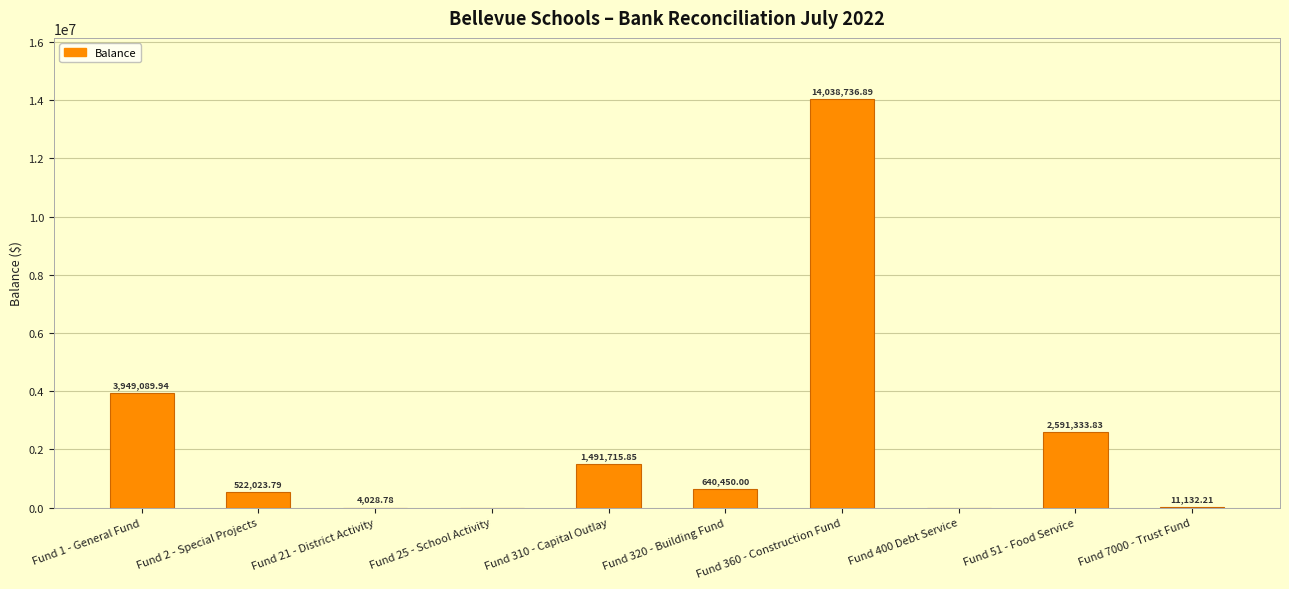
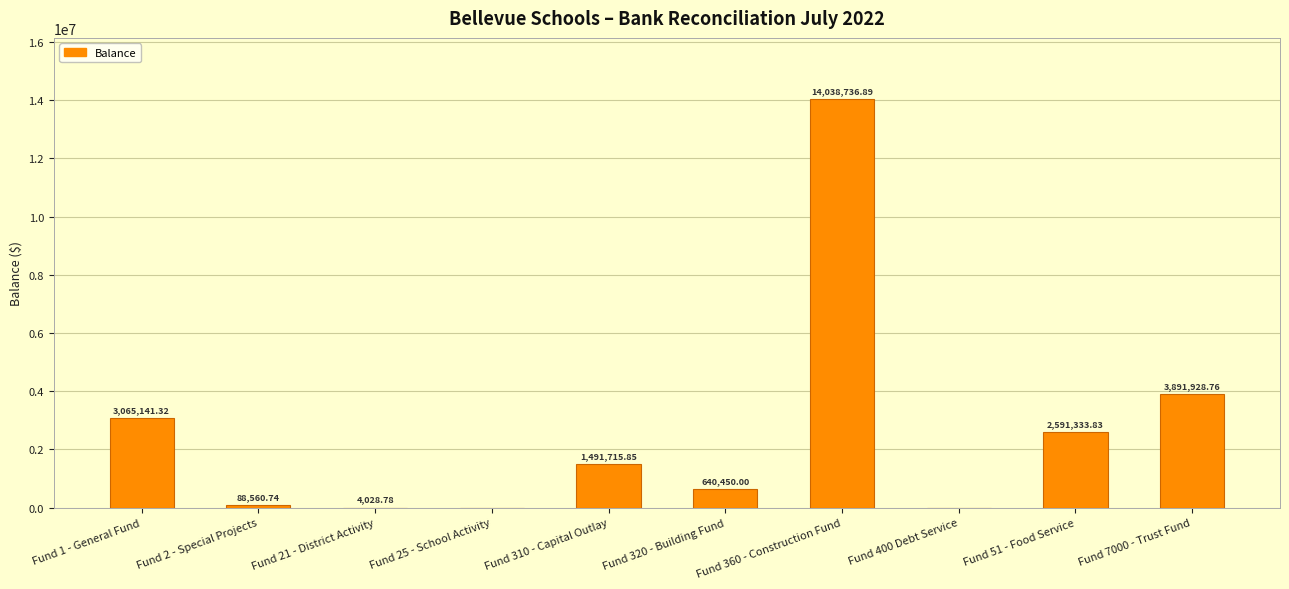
  {
-   "Fund 1 - General Fund": "3,949,089.94",
-   "Fund 2 - Special Projects": "522,023.79",
+   "Fund 1 - General Fund": "3,065,141.32",
+   "Fund 2 - Special Projects": "88,560.74",
    "Fund 21 - District Activity": "4,028.78",
    "Fund 310 - Capital Outlay": "1,491,715.85",
    "Fund 320 - Building Fund": "640,450.00",
    "Fund 360 - Construction Fund": "14,038,736.89",
    "Fund 51 - Food Service": "2,591,333.83",
-   "Fund 7000 - Trust Fund": "11,132.21"
+   "Fund 7000 - Trust Fund": "3,891,928.76"
  }
